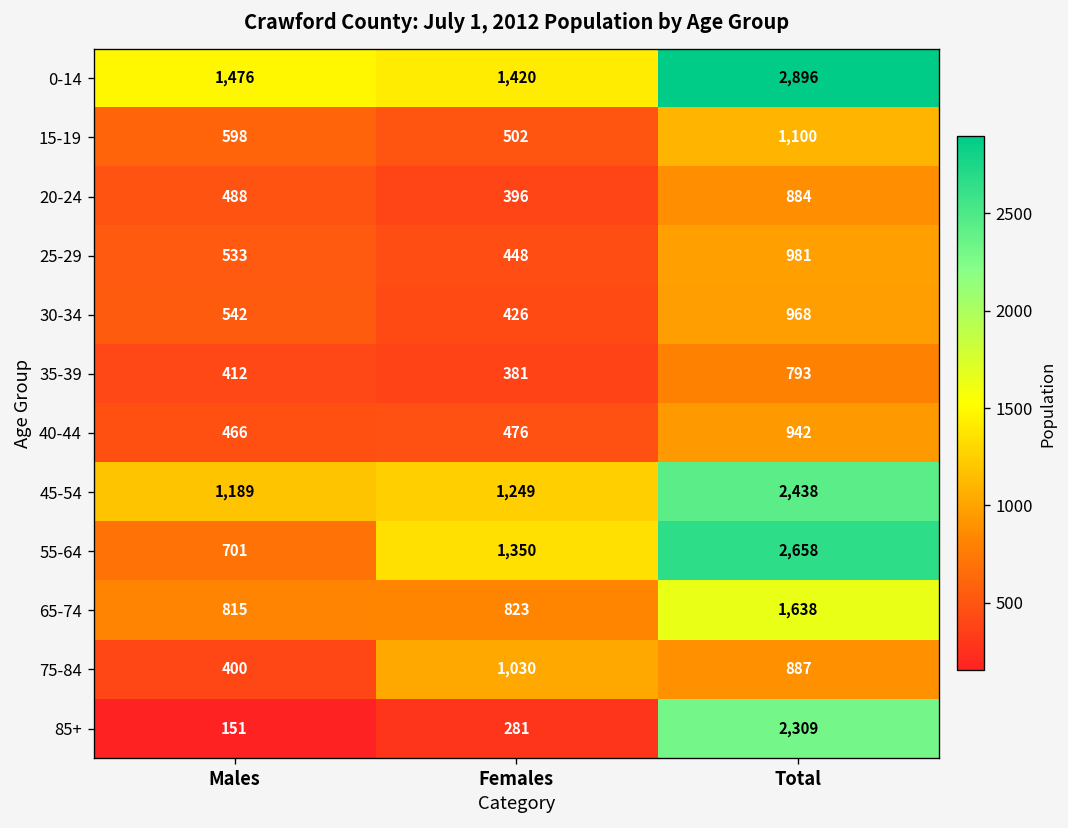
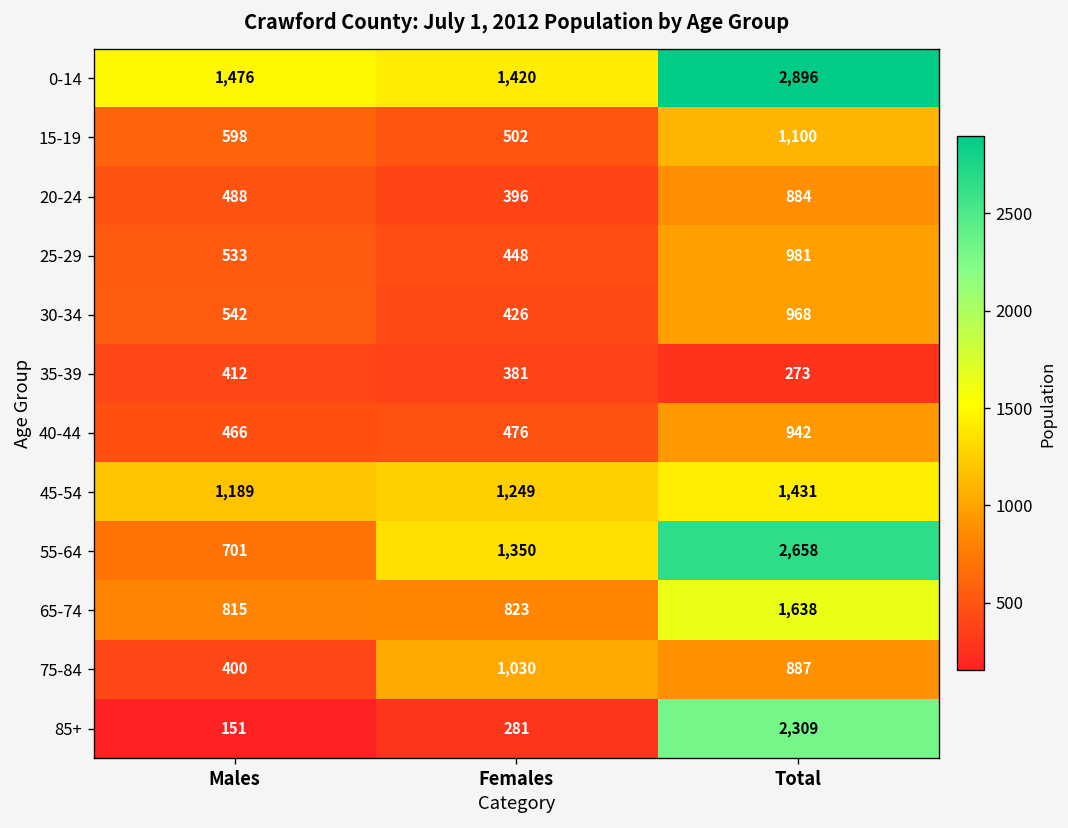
  {
    "0-14": {
      "Males": "1,476",
      "Females": "1,420",
      "Total": "2,896"
    },
    "15-19": {
      "Males": "598",
      "Females": "502",
      "Total": "1,100"
    },
    "20-24": {
      "Males": "488",
      "Females": "396",
      "Total": "884"
    },
    "25-29": {
      "Males": "533",
      "Females": "448",
      "Total": "981"
    },
    "30-34": {
      "Males": "542",
      "Females": "426",
      "Total": "968"
    },
    "35-39": {
      "Males": "412",
      "Females": "381",
-     "Total": "793"
+     "Total": "273"
    },
    "40-44": {
      "Males": "466",
      "Females": "476",
      "Total": "942"
    },
    "45-54": {
      "Males": "1,189",
      "Females": "1,249",
-     "Total": "2,438"
+     "Total": "1,431"
    },
    "55-64": {
      "Males": "701",
      "Females": "1,350",
      "Total": "2,658"
    },
    "65-74": {
      "Males": "815",
      "Females": "823",
      "Total": "1,638"
    },
    "75-84": {
      "Males": "400",
      "Females": "1,030",
      "Total": "887"
    },
    "85+": {
      "Males": "151",
      "Females": "281",
      "Total": "2,309"
    }
  }
